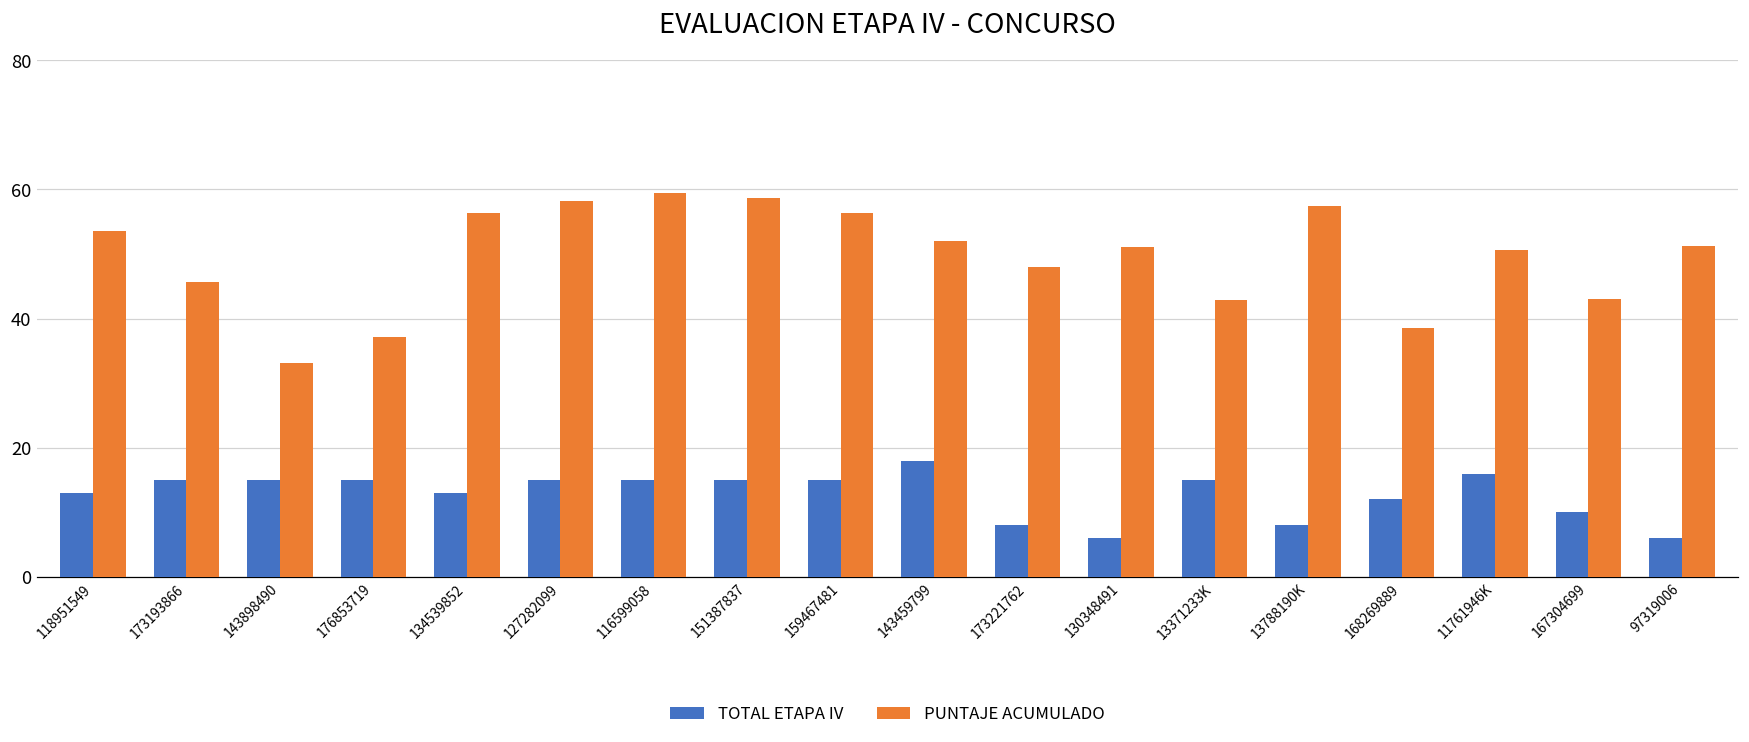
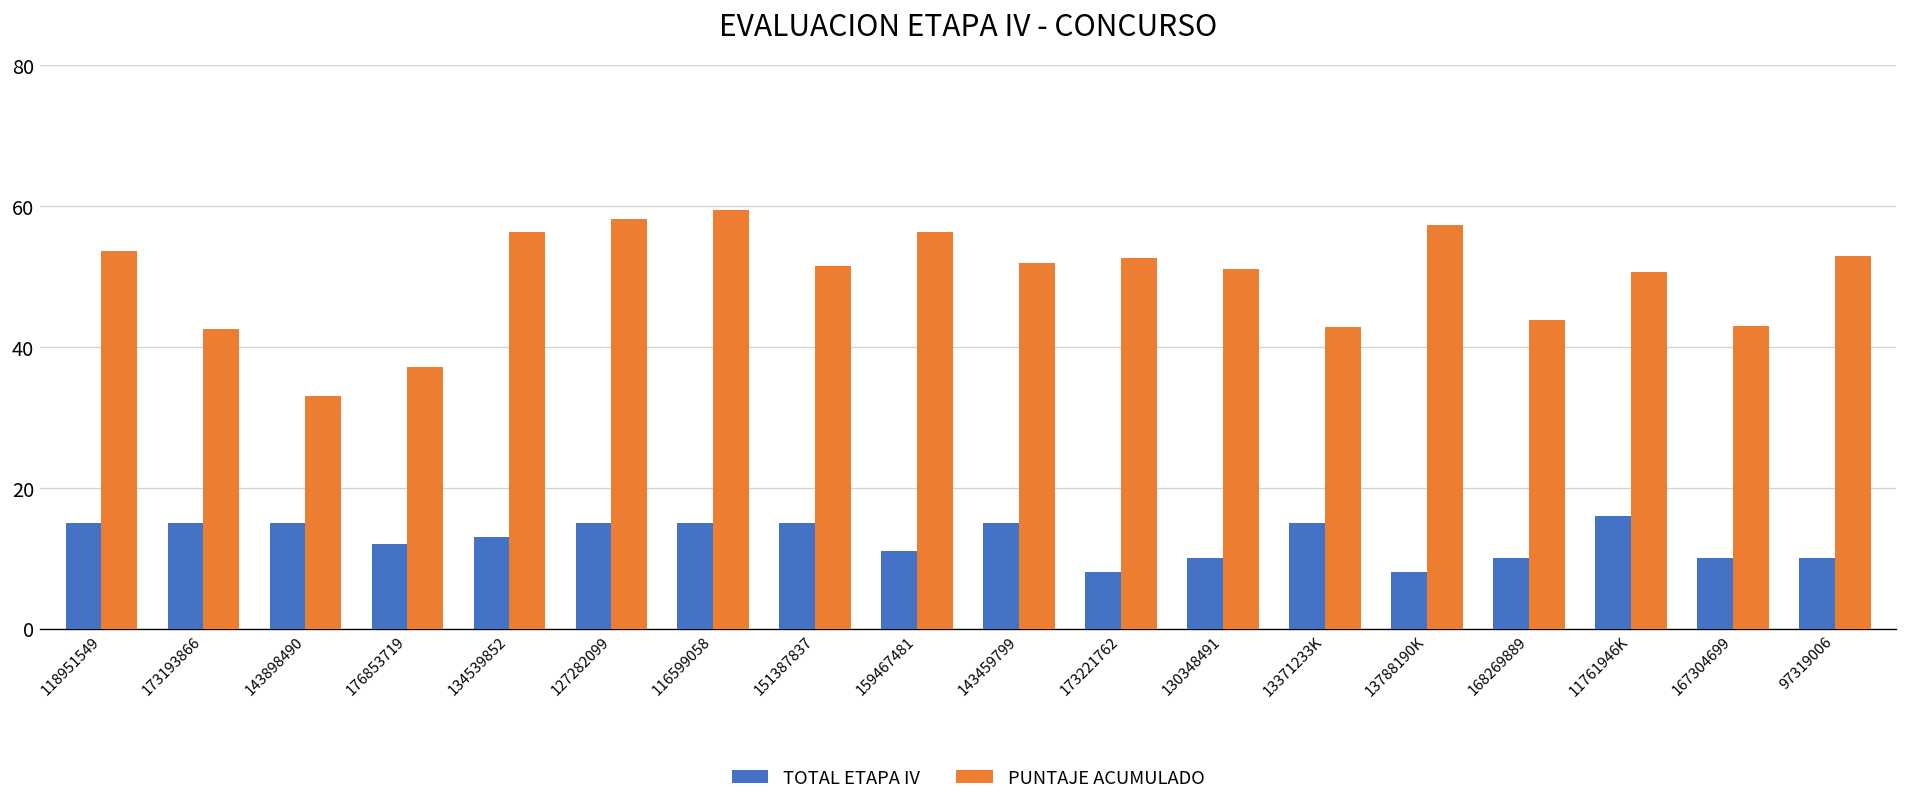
  {
    "TOTAL ETAPA IV": {
-     "118951549": 13,
+     "118951549": 15,
      "173193866": 15,
      "143898490": 15,
-     "176853719": 15,
+     "176853719": 12,
      "134539852": 13,
      "127282099": 15,
      "116599058": 15,
      "151387837": 15,
-     "159467481": 15,
-     "143459799": 18,
+     "159467481": 11,
+     "143459799": 15,
      "173221762": 8,
-     "130348491": 6,
+     "130348491": 10,
      "13371233K": 15,
      "13788190K": 8,
-     "168269889": 12,
+     "168269889": 10,
      "11761946K": 16,
      "167304699": 10,
-     "97319006": 6
+     "97319006": 10
    },
    "PUNTAJE ACUMULADO": {
      "118951549": 54,
-     "173193866": 46,
+     "173193866": 43,
      "143898490": 33,
      "176853719": 37,
      "134539852": 56,
      "127282099": 58,
      "116599058": 59,
-     "151387837": 59,
+     "151387837": 52,
      "159467481": 56,
      "143459799": 52,
-     "173221762": 48,
+     "173221762": 53,
      "130348491": 51,
      "13371233K": 43,
      "13788190K": 57,
-     "168269889": 39,
+     "168269889": 44,
      "11761946K": 51,
      "167304699": 43,
-     "97319006": 51
+     "97319006": 53
    }
  }
